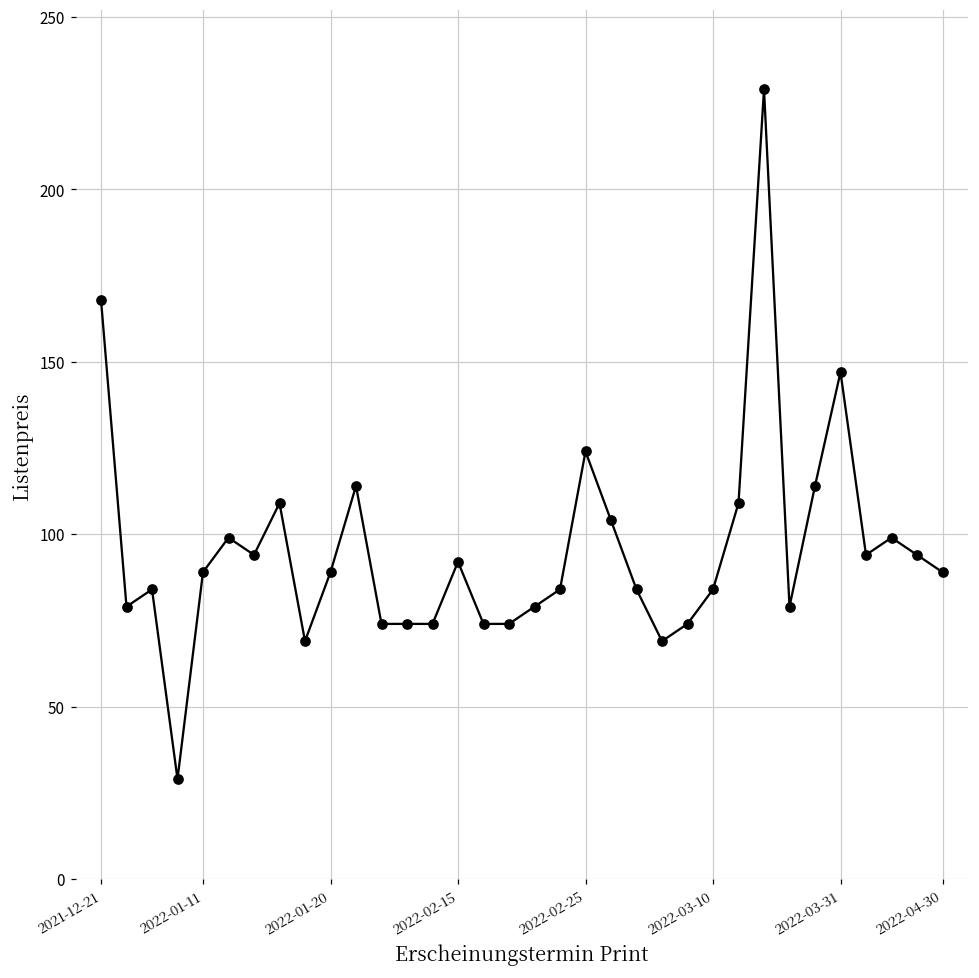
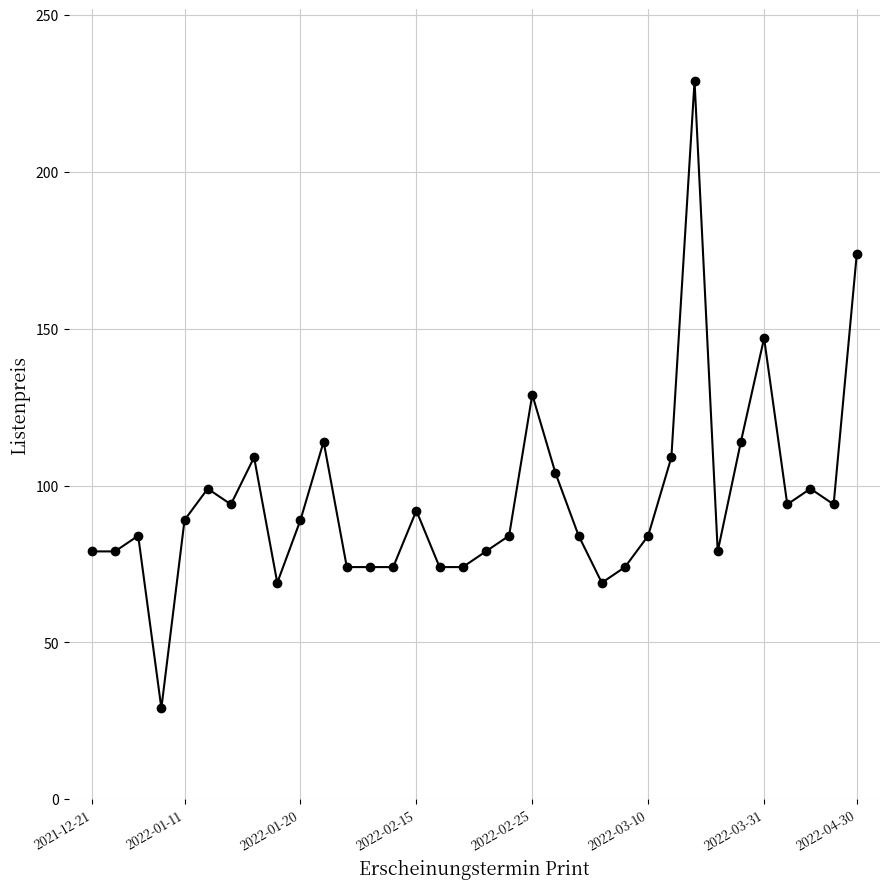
  {
-   "2021-12-21": 168,
+   "2021-12-21": 79,
    "2022-01-11": 89,
    "2022-01-20": 89,
    "2022-02-15": 92,
-   "2022-02-25": 124,
+   "2022-02-25": 129,
    "2022-03-10": 84,
    "2022-03-31": 147,
-   "2022-04-30": 89
+   "2022-04-30": 174
  }
